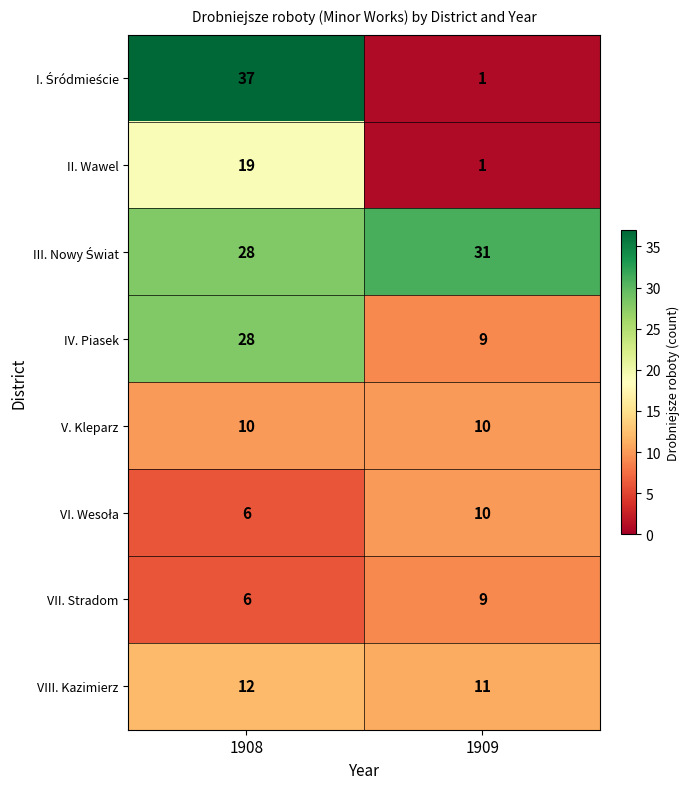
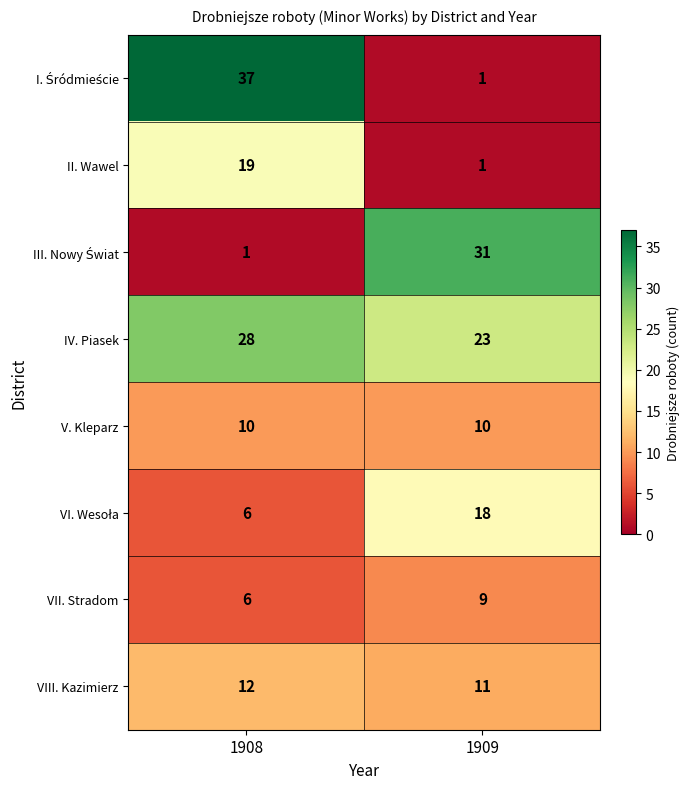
  {
    "I. Śródmieście": {
      "1908": 37,
      "1909": 1
    },
    "II. Wawel": {
      "1908": 19,
      "1909": 1
    },
    "III. Nowy Świat": {
-     "1908": 28,
+     "1908": 1,
      "1909": 31
    },
    "IV. Piasek": {
      "1908": 28,
-     "1909": 9
+     "1909": 23
    },
    "V. Kleparz": {
      "1908": 10,
      "1909": 10
    },
    "VI. Wesoła": {
      "1908": 6,
-     "1909": 10
+     "1909": 18
    },
    "VII. Stradom": {
      "1908": 6,
      "1909": 9
    },
    "VIII. Kazimierz": {
      "1908": 12,
      "1909": 11
    }
  }
